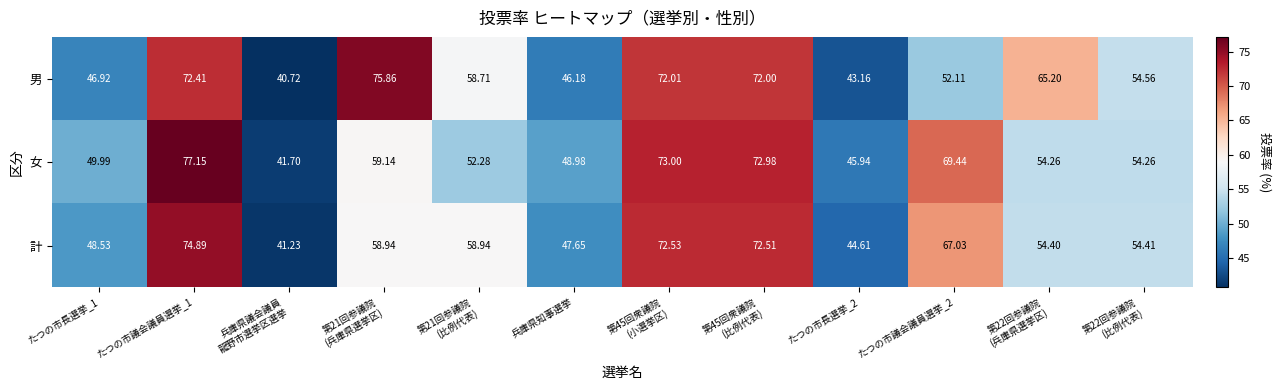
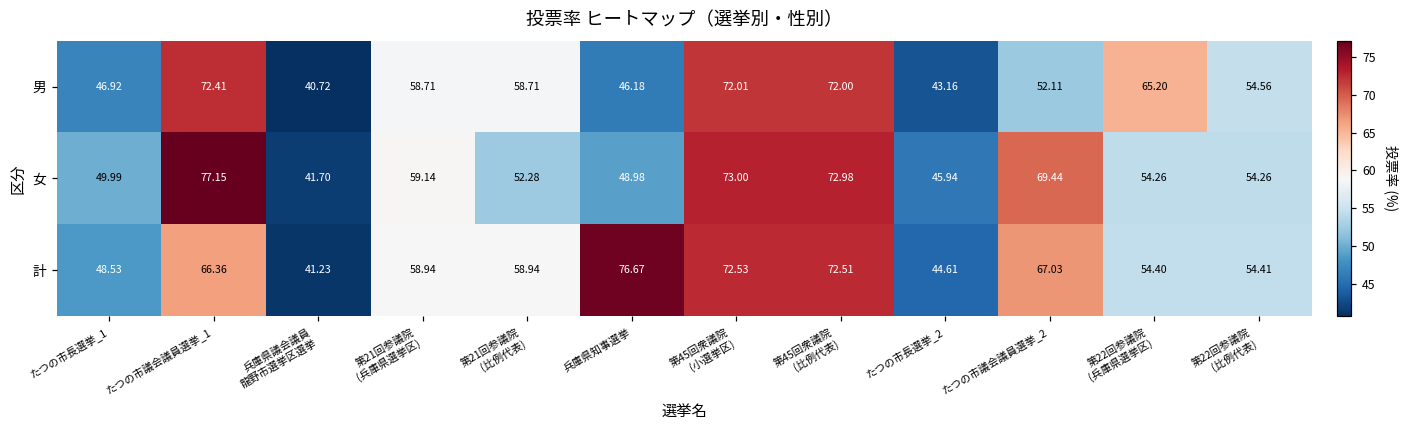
  {
    "男": {
      "たつの市長選挙_1": 46.92,
      "たつの市議会議員選挙_1": 72.41,
      "兵庫県議会議員 龍野市選挙区選挙": 40.72,
-     "第21回参議院 (兵庫県選挙区)": 75.86,
+     "第21回参議院 (兵庫県選挙区)": 58.71,
      "第21回参議院 (比例代表)": 58.71,
      "兵庫県知事選挙": 46.18,
      "第45回衆議院 (小選挙区)": 72.01,
      "第45回衆議院 (比例代表)": 72.00,
      "たつの市長選挙_2": 43.16,
      "たつの市議会議員選挙_2": 52.11,
      "第22回参議院 (兵庫県選挙区)": 65.20,
      "第22回参議院 (比例代表)": 54.56
    },
    "女": {
      "たつの市長選挙_1": 49.99,
      "たつの市議会議員選挙_1": 77.15,
      "兵庫県議会議員 龍野市選挙区選挙": 41.70,
      "第21回参議院 (兵庫県選挙区)": 59.14,
      "第21回参議院 (比例代表)": 52.28,
      "兵庫県知事選挙": 48.98,
      "第45回衆議院 (小選挙区)": 73.00,
      "第45回衆議院 (比例代表)": 72.98,
      "たつの市長選挙_2": 45.94,
      "たつの市議会議員選挙_2": 69.44,
      "第22回参議院 (兵庫県選挙区)": 54.26,
      "第22回参議院 (比例代表)": 54.26
    },
    "計": {
      "たつの市長選挙_1": 48.53,
-     "たつの市議会議員選挙_1": 74.89,
+     "たつの市議会議員選挙_1": 66.36,
      "兵庫県議会議員 龍野市選挙区選挙": 41.23,
      "第21回参議院 (兵庫県選挙区)": 58.94,
      "第21回参議院 (比例代表)": 58.94,
-     "兵庫県知事選挙": 47.65,
+     "兵庫県知事選挙": 76.67,
      "第45回衆議院 (小選挙区)": 72.53,
      "第45回衆議院 (比例代表)": 72.51,
      "たつの市長選挙_2": 44.61,
      "たつの市議会議員選挙_2": 67.03,
      "第22回参議院 (兵庫県選挙区)": 54.40,
      "第22回参議院 (比例代表)": 54.41
    }
  }
